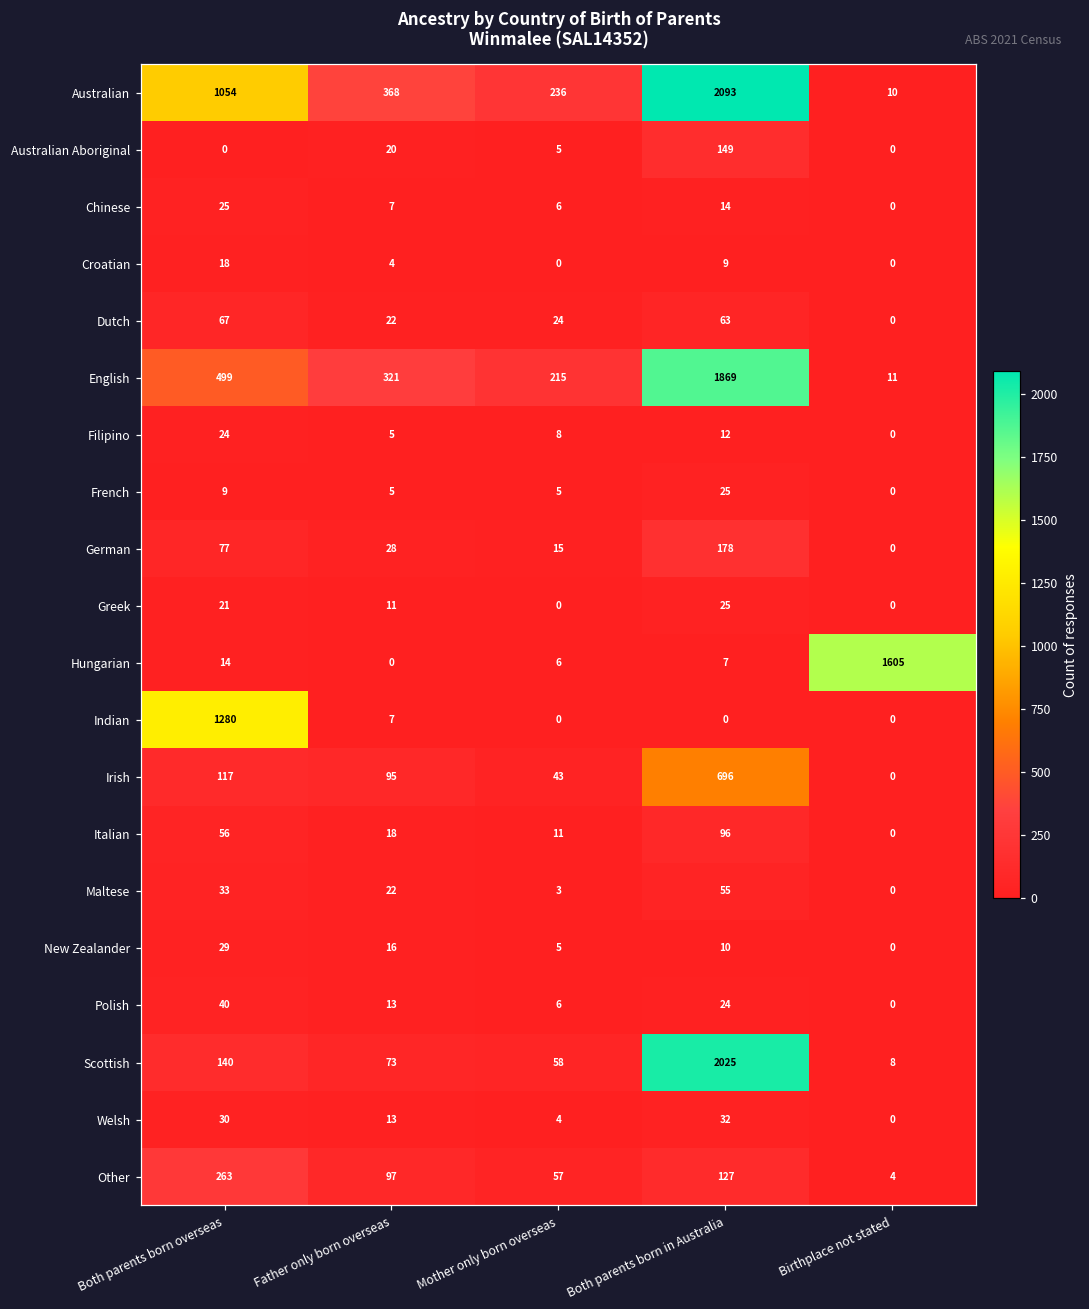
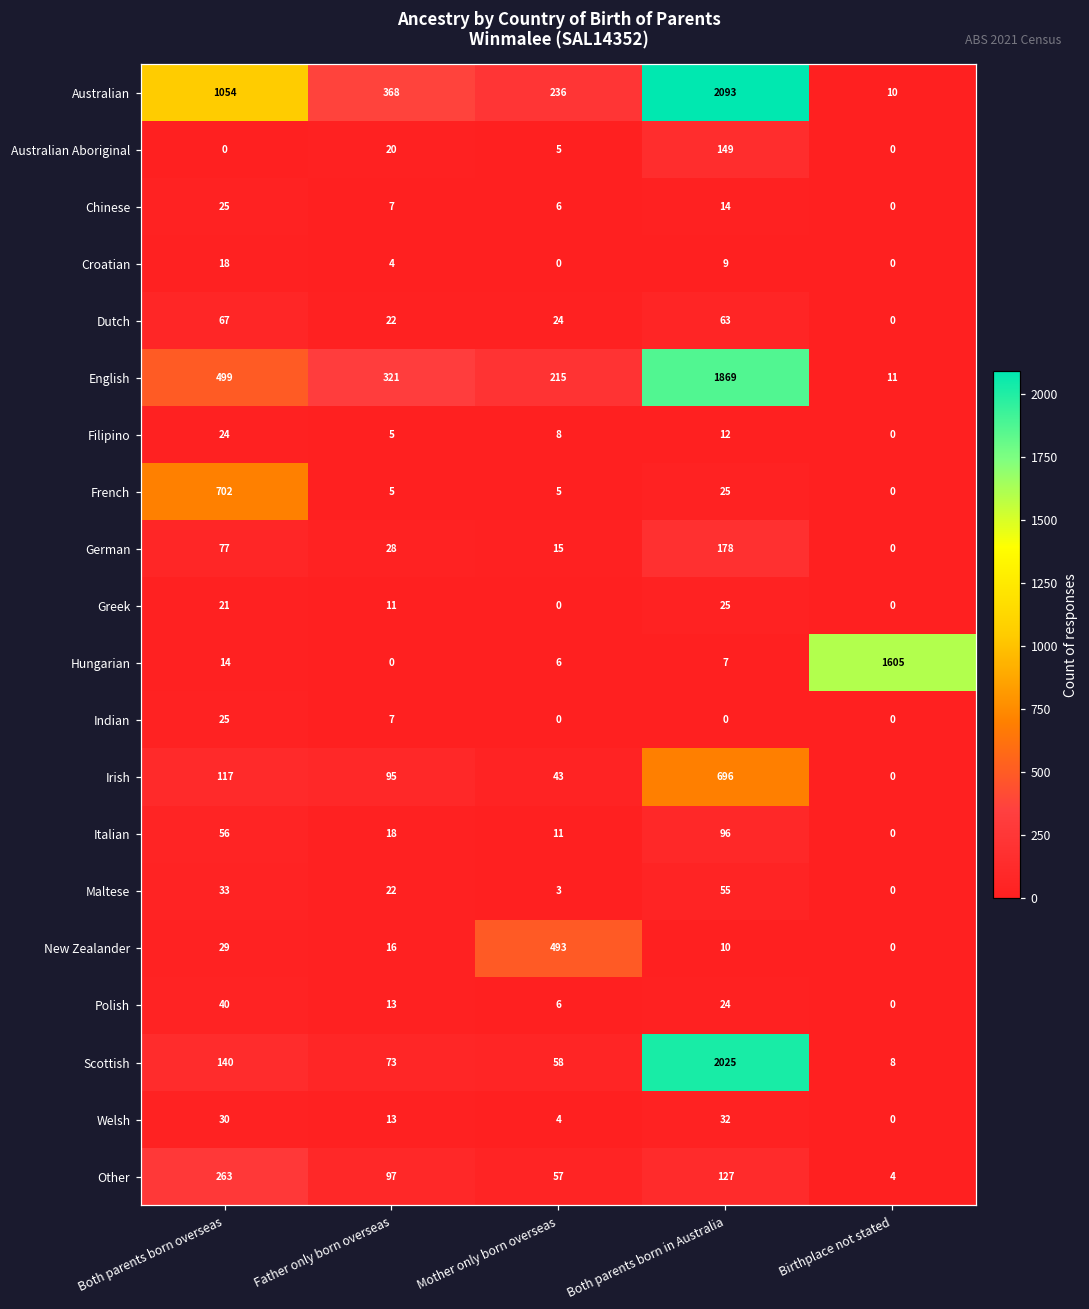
  {
    "Australian": {
      "Both parents born overseas": 1054,
      "Father only born overseas": 368,
      "Mother only born overseas": 236,
      "Both parents born in Australia": 2093,
      "Birthplace not stated": 10
    },
    "Australian Aboriginal": {
      "Both parents born overseas": 0,
      "Father only born overseas": 20,
      "Mother only born overseas": 5,
      "Both parents born in Australia": 149,
      "Birthplace not stated": 0
    },
    "Chinese": {
      "Both parents born overseas": 25,
      "Father only born overseas": 7,
      "Mother only born overseas": 6,
      "Both parents born in Australia": 14,
      "Birthplace not stated": 0
    },
    "Croatian": {
      "Both parents born overseas": 18,
      "Father only born overseas": 4,
      "Mother only born overseas": 0,
      "Both parents born in Australia": 9,
      "Birthplace not stated": 0
    },
    "Dutch": {
      "Both parents born overseas": 67,
      "Father only born overseas": 22,
      "Mother only born overseas": 24,
      "Both parents born in Australia": 63,
      "Birthplace not stated": 0
    },
    "English": {
      "Both parents born overseas": 499,
      "Father only born overseas": 321,
      "Mother only born overseas": 215,
      "Both parents born in Australia": 1869,
      "Birthplace not stated": 11
    },
    "Filipino": {
      "Both parents born overseas": 24,
      "Father only born overseas": 5,
      "Mother only born overseas": 8,
      "Both parents born in Australia": 12,
      "Birthplace not stated": 0
    },
    "French": {
-     "Both parents born overseas": 9,
+     "Both parents born overseas": 702,
      "Father only born overseas": 5,
      "Mother only born overseas": 5,
      "Both parents born in Australia": 25,
      "Birthplace not stated": 0
    },
    "German": {
      "Both parents born overseas": 77,
      "Father only born overseas": 28,
      "Mother only born overseas": 15,
      "Both parents born in Australia": 178,
      "Birthplace not stated": 0
    },
    "Greek": {
      "Both parents born overseas": 21,
      "Father only born overseas": 11,
      "Mother only born overseas": 0,
      "Both parents born in Australia": 25,
      "Birthplace not stated": 0
    },
    "Hungarian": {
      "Both parents born overseas": 14,
      "Father only born overseas": 0,
      "Mother only born overseas": 6,
      "Both parents born in Australia": 7,
      "Birthplace not stated": 1605
    },
    "Indian": {
-     "Both parents born overseas": 1280,
+     "Both parents born overseas": 25,
      "Father only born overseas": 7,
      "Mother only born overseas": 0,
      "Both parents born in Australia": 0,
      "Birthplace not stated": 0
    },
    "Irish": {
      "Both parents born overseas": 117,
      "Father only born overseas": 95,
      "Mother only born overseas": 43,
      "Both parents born in Australia": 696,
      "Birthplace not stated": 0
    },
    "Italian": {
      "Both parents born overseas": 56,
      "Father only born overseas": 18,
      "Mother only born overseas": 11,
      "Both parents born in Australia": 96,
      "Birthplace not stated": 0
    },
    "Maltese": {
      "Both parents born overseas": 33,
      "Father only born overseas": 22,
      "Mother only born overseas": 3,
      "Both parents born in Australia": 55,
      "Birthplace not stated": 0
    },
    "New Zealander": {
      "Both parents born overseas": 29,
      "Father only born overseas": 16,
-     "Mother only born overseas": 5,
+     "Mother only born overseas": 493,
      "Both parents born in Australia": 10,
      "Birthplace not stated": 0
    },
    "Polish": {
      "Both parents born overseas": 40,
      "Father only born overseas": 13,
      "Mother only born overseas": 6,
      "Both parents born in Australia": 24,
      "Birthplace not stated": 0
    },
    "Scottish": {
      "Both parents born overseas": 140,
      "Father only born overseas": 73,
      "Mother only born overseas": 58,
      "Both parents born in Australia": 2025,
      "Birthplace not stated": 8
    },
    "Welsh": {
      "Both parents born overseas": 30,
      "Father only born overseas": 13,
      "Mother only born overseas": 4,
      "Both parents born in Australia": 32,
      "Birthplace not stated": 0
    },
    "Other": {
      "Both parents born overseas": 263,
      "Father only born overseas": 97,
      "Mother only born overseas": 57,
      "Both parents born in Australia": 127,
      "Birthplace not stated": 4
    }
  }
